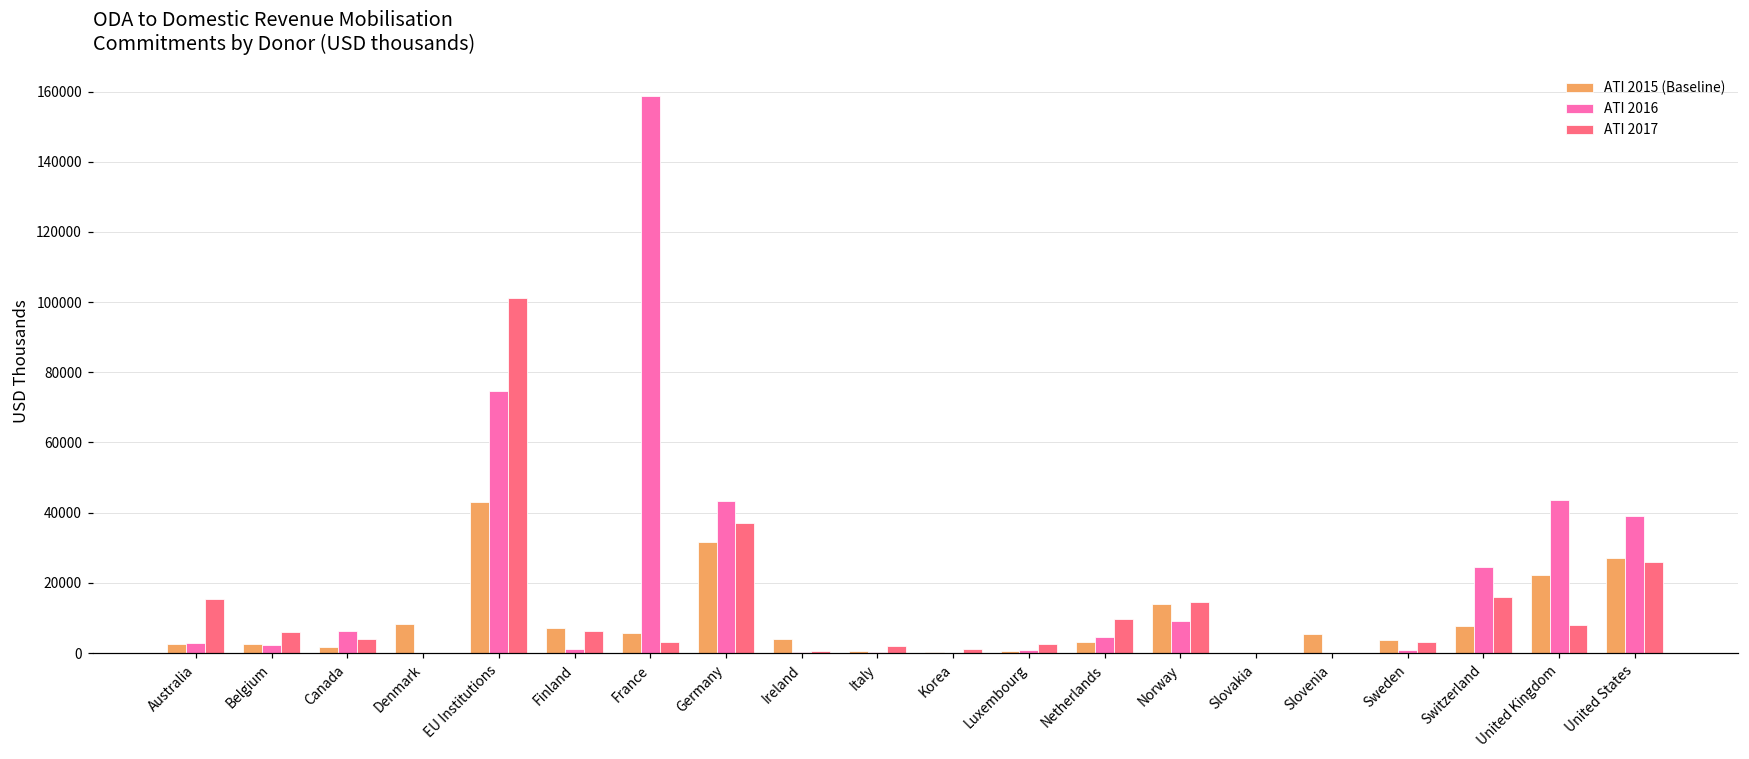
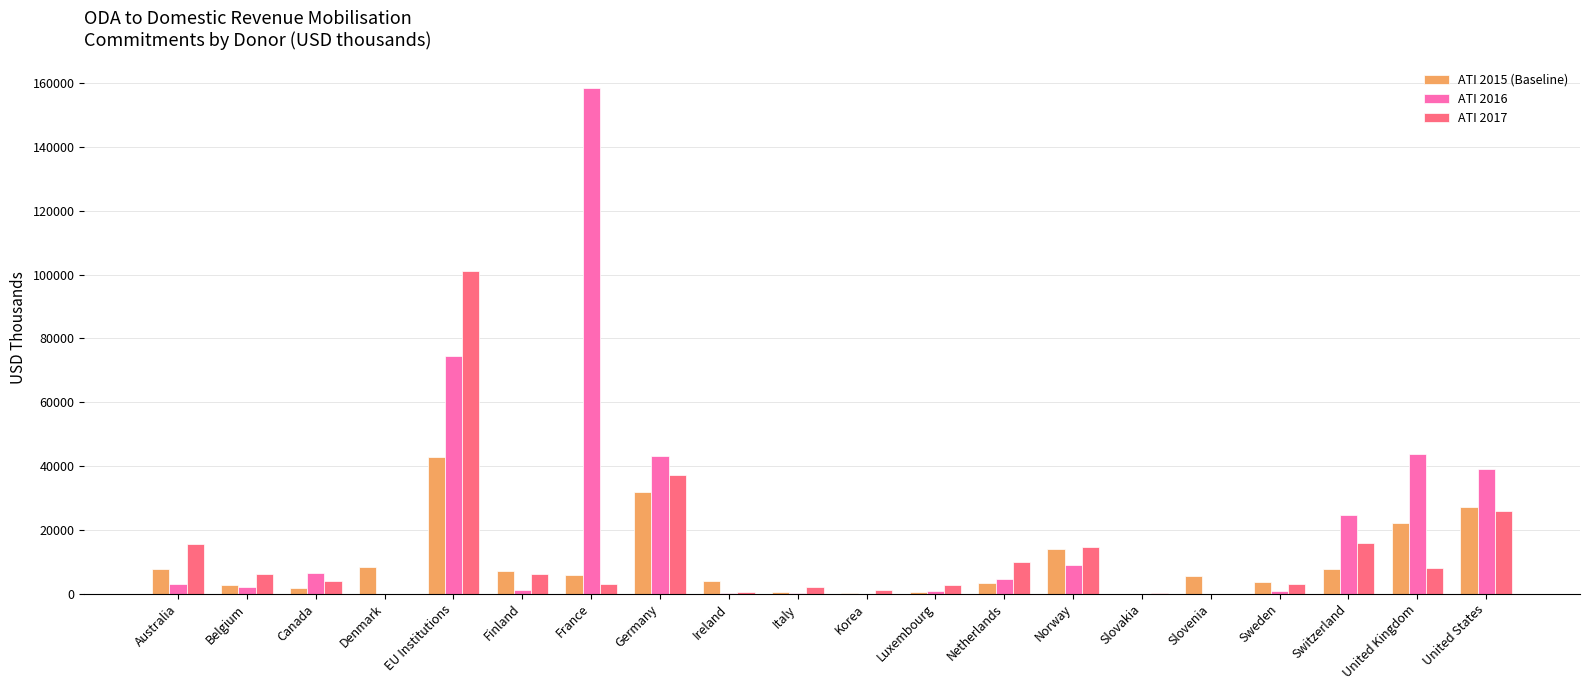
  {
    "ATI 2015 (Baseline)": {
-     "Australia": 3000,
+     "Australia": 8000,
      "Belgium": 3000,
      "Canada": 2000,
      "Denmark": 8000,
      "EU Institutions": 43000,
      "Finland": 7000,
      "France": 6000,
      "Germany": 32000,
      "Ireland": 4000,
      "Netherlands": 3000,
      "Norway": 14000,
      "Slovenia": 6000,
      "Sweden": 4000,
      "Switzerland": 8000,
      "United Kingdom": 22000,
      "United States": 27000
    }
  }
